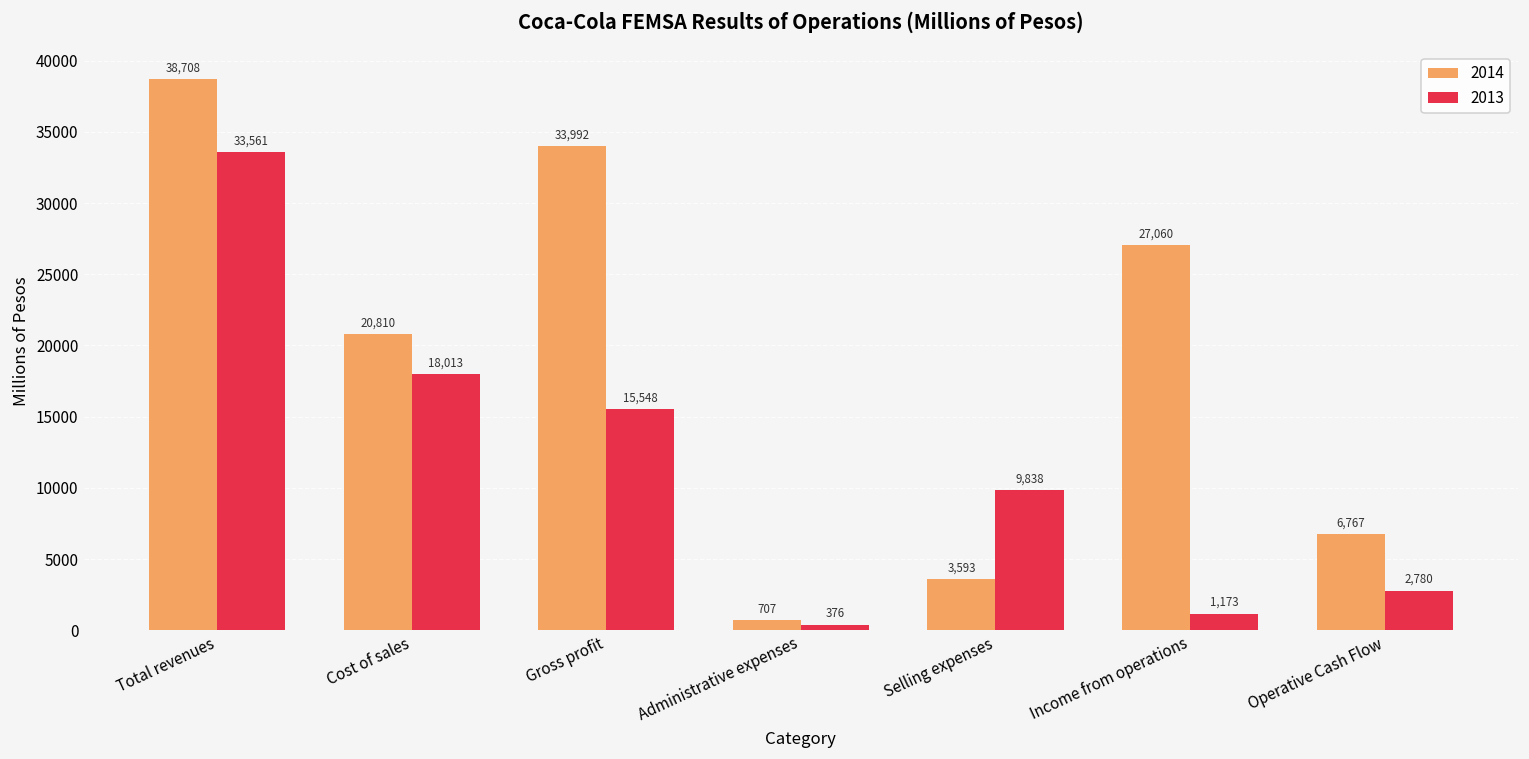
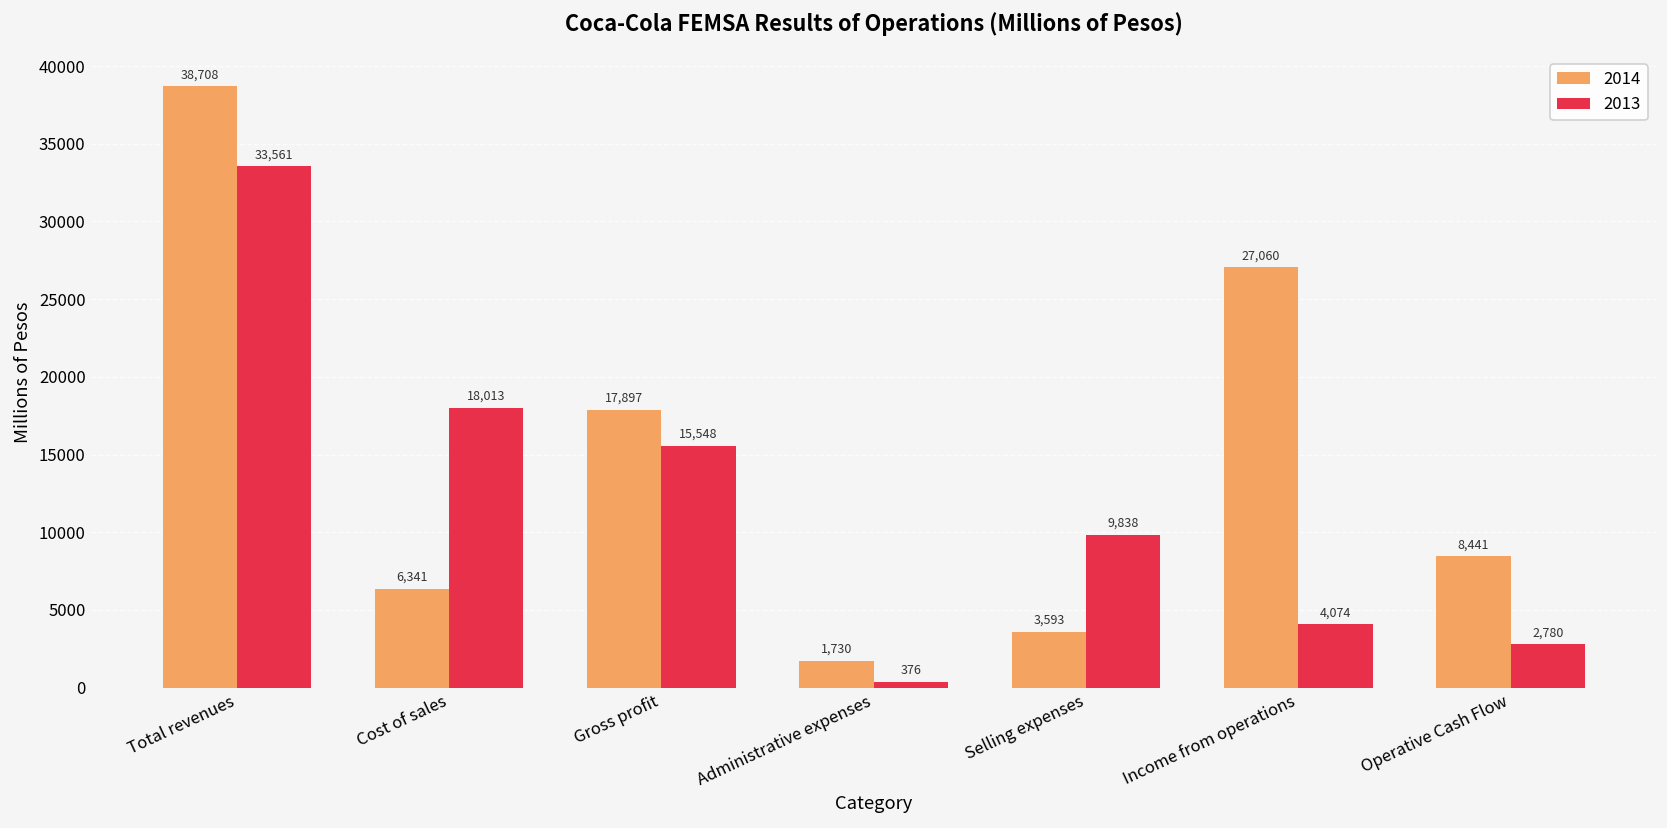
  {
    "2014": {
      "Total revenues": "38,708",
-     "Cost of sales": "20,810",
-     "Gross profit": "33,992",
-     "Administrative expenses": "707",
+     "Cost of sales": "6,341",
+     "Gross profit": "17,897",
+     "Administrative expenses": "1,730",
      "Selling expenses": "3,593",
      "Income from operations": "27,060",
-     "Operative Cash Flow": "6,767"
+     "Operative Cash Flow": "8,441"
    },
    "2013": {
      "Total revenues": "33,561",
      "Cost of sales": "18,013",
      "Gross profit": "15,548",
      "Administrative expenses": "376",
      "Selling expenses": "9,838",
-     "Income from operations": "1,173",
+     "Income from operations": "4,074",
      "Operative Cash Flow": "2,780"
    }
  }
